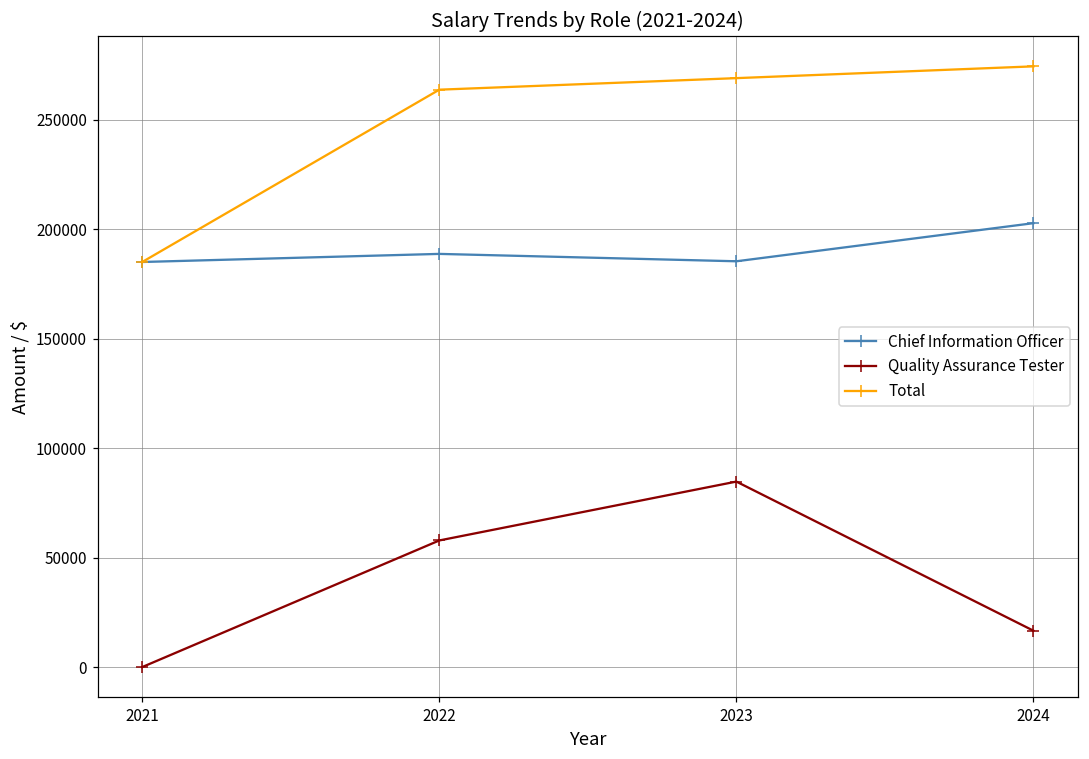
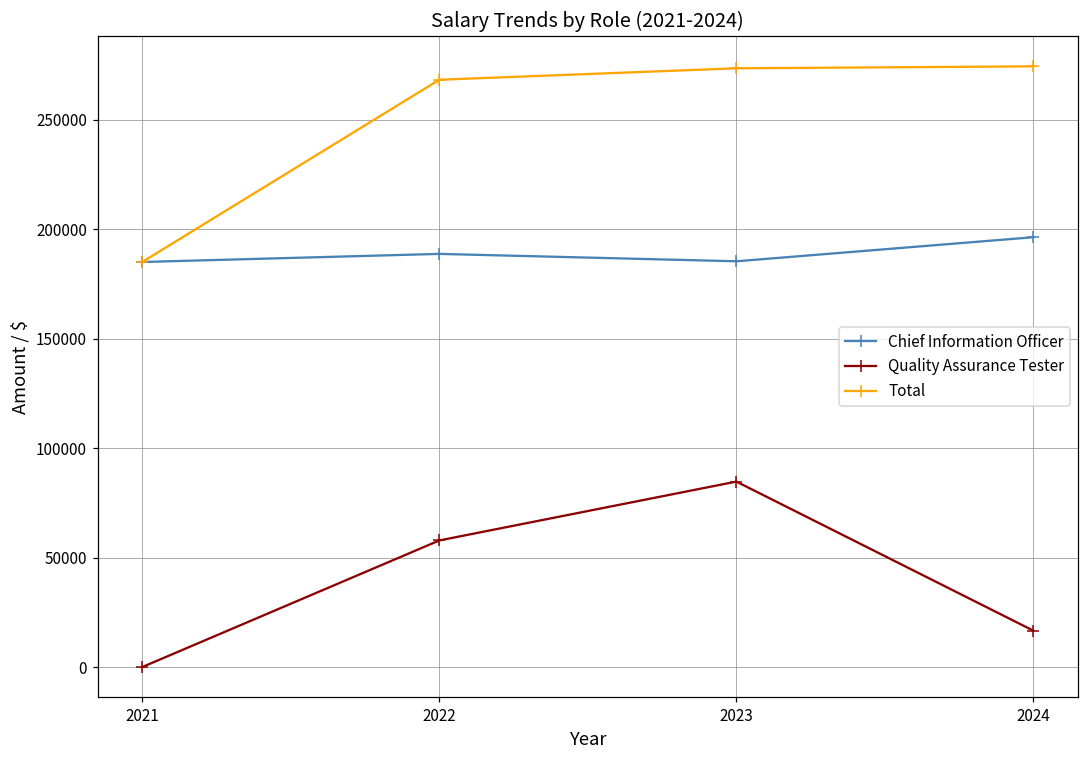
  {
    "Chief Information Officer": {
      "2022": 189000,
      "2023": 185000,
-     "2024": 203000
+     "2024": 196000
    },
    "Quality Assurance Tester": {
      "2021": 0,
      "2022": 58000,
      "2023": 85000,
      "2024": 17000
    },
    "Total": {
-     "2022": 264000,
-     "2023": 269000,
+     "2022": 268000,
+     "2023": 273000,
      "2024": 274000
    }
  }
